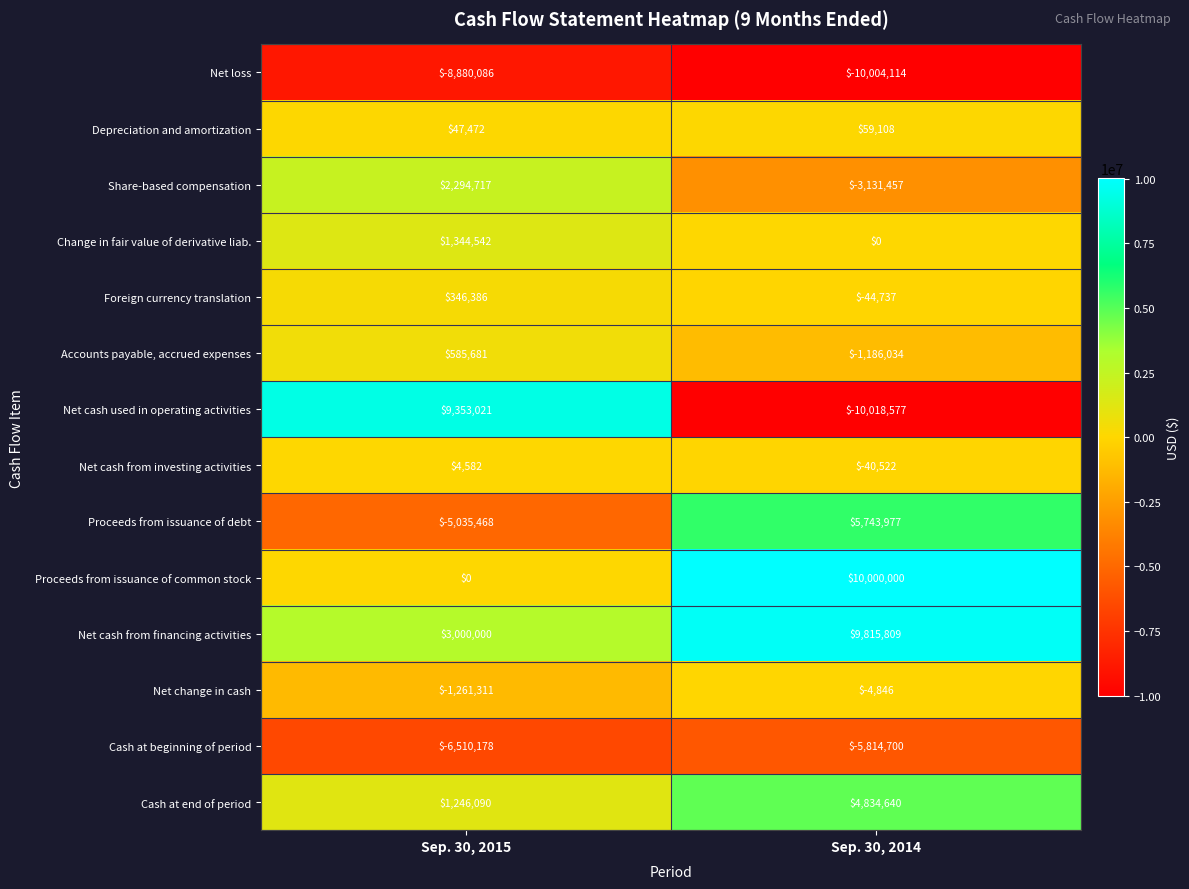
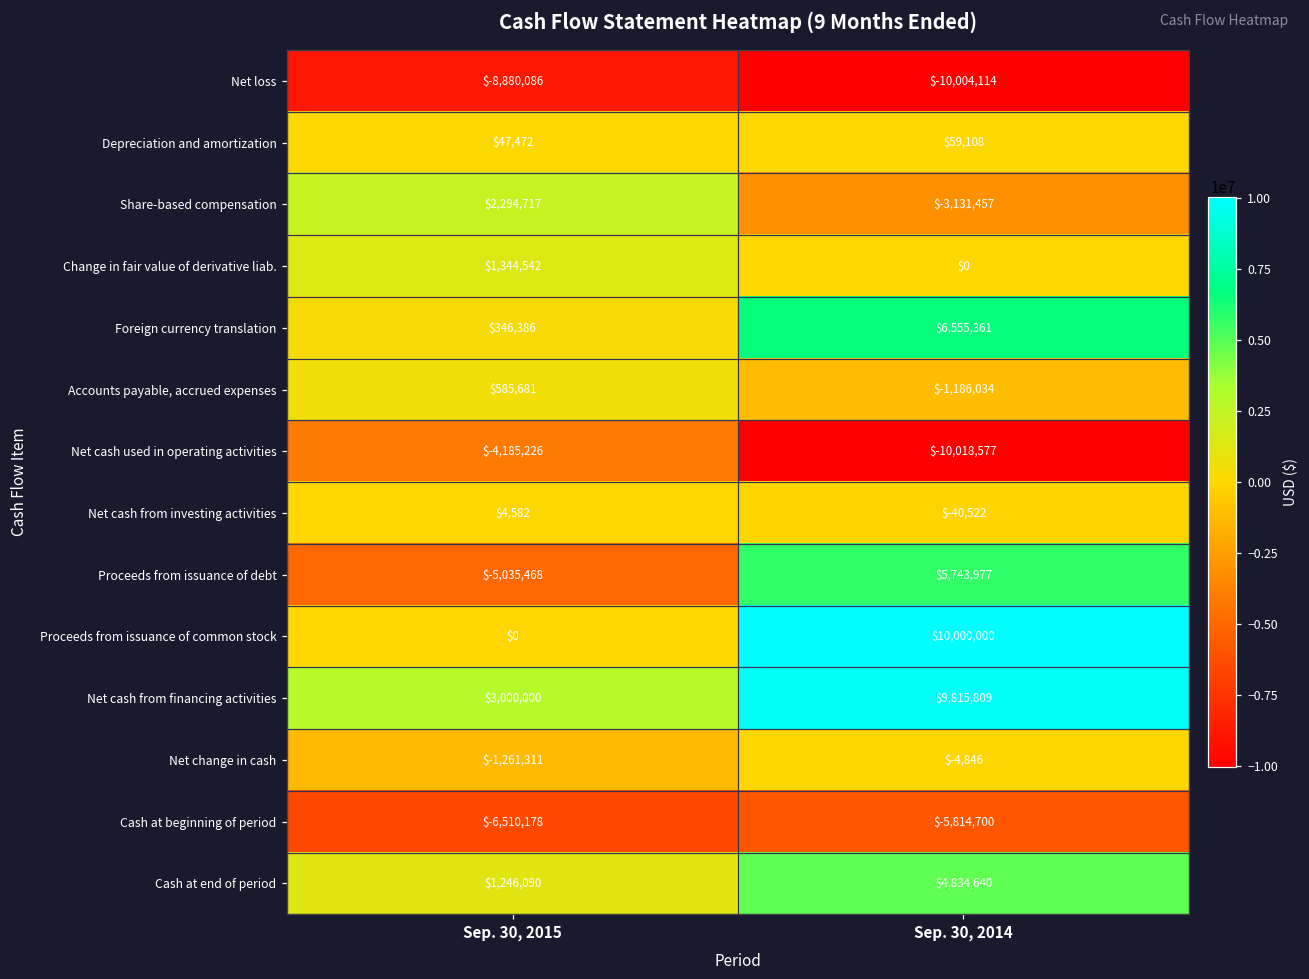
  {
    "Net loss": {
      "Sep. 30, 2015": "$-8,880,086",
      "Sep. 30, 2014": "$-10,004,114"
    },
    "Depreciation and amortization": {
      "Sep. 30, 2015": "$47,472",
      "Sep. 30, 2014": "$59,108"
    },
    "Share-based compensation": {
      "Sep. 30, 2015": "$2,294,717",
      "Sep. 30, 2014": "$-3,131,457"
    },
    "Change in fair value of derivative liab.": {
      "Sep. 30, 2015": "$1,344,542",
      "Sep. 30, 2014": "$0"
    },
    "Foreign currency translation": {
      "Sep. 30, 2015": "$346,386",
-     "Sep. 30, 2014": "$-44,737"
+     "Sep. 30, 2014": "$6,555,361"
    },
    "Accounts payable, accrued expenses": {
      "Sep. 30, 2015": "$585,681",
      "Sep. 30, 2014": "$-1,186,034"
    },
    "Net cash used in operating activities": {
-     "Sep. 30, 2015": "$9,353,021",
+     "Sep. 30, 2015": "$-4,185,226",
      "Sep. 30, 2014": "$-10,018,577"
    },
    "Net cash from investing activities": {
      "Sep. 30, 2015": "$4,582",
      "Sep. 30, 2014": "$-40,522"
    },
    "Proceeds from issuance of debt": {
      "Sep. 30, 2015": "$-5,035,468",
      "Sep. 30, 2014": "$5,743,977"
    },
    "Proceeds from issuance of common stock": {
      "Sep. 30, 2015": "$0",
      "Sep. 30, 2014": "$10,000,000"
    },
    "Net cash from financing activities": {
      "Sep. 30, 2015": "$3,000,000",
      "Sep. 30, 2014": "$9,815,809"
    },
    "Net change in cash": {
      "Sep. 30, 2015": "$-1,261,311",
      "Sep. 30, 2014": "$-4,846"
    },
    "Cash at beginning of period": {
      "Sep. 30, 2015": "$-6,510,178",
      "Sep. 30, 2014": "$-5,814,700"
    },
    "Cash at end of period": {
      "Sep. 30, 2015": "$1,246,090",
      "Sep. 30, 2014": "$4,834,640"
    }
  }
